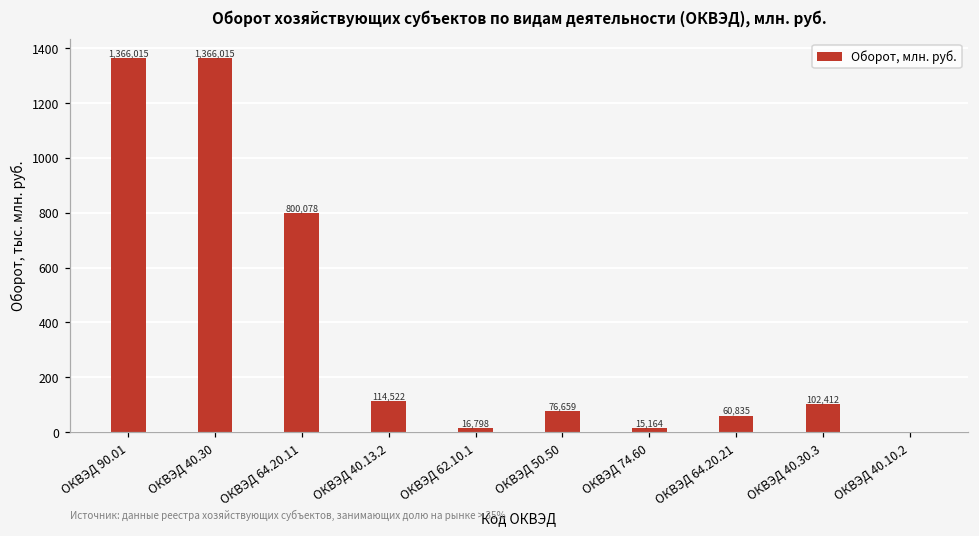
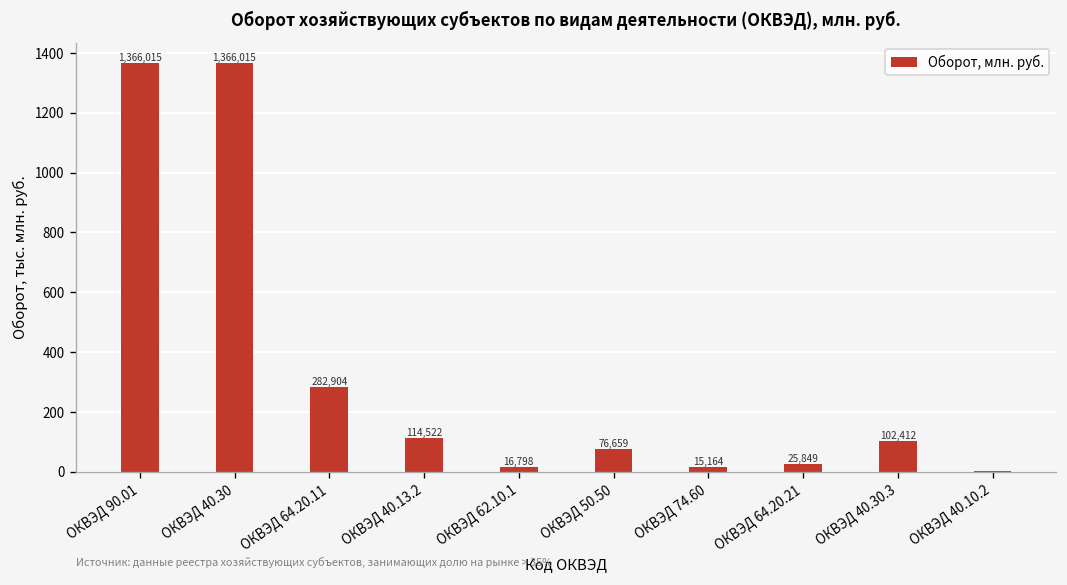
  {
-   "ОКВЭД 64.20.11": "800,078",
-   "ОКВЭД 64.20.21": "60,835"
+   "ОКВЭД 64.20.11": "282,904",
+   "ОКВЭД 64.20.21": "25,849"
  }
